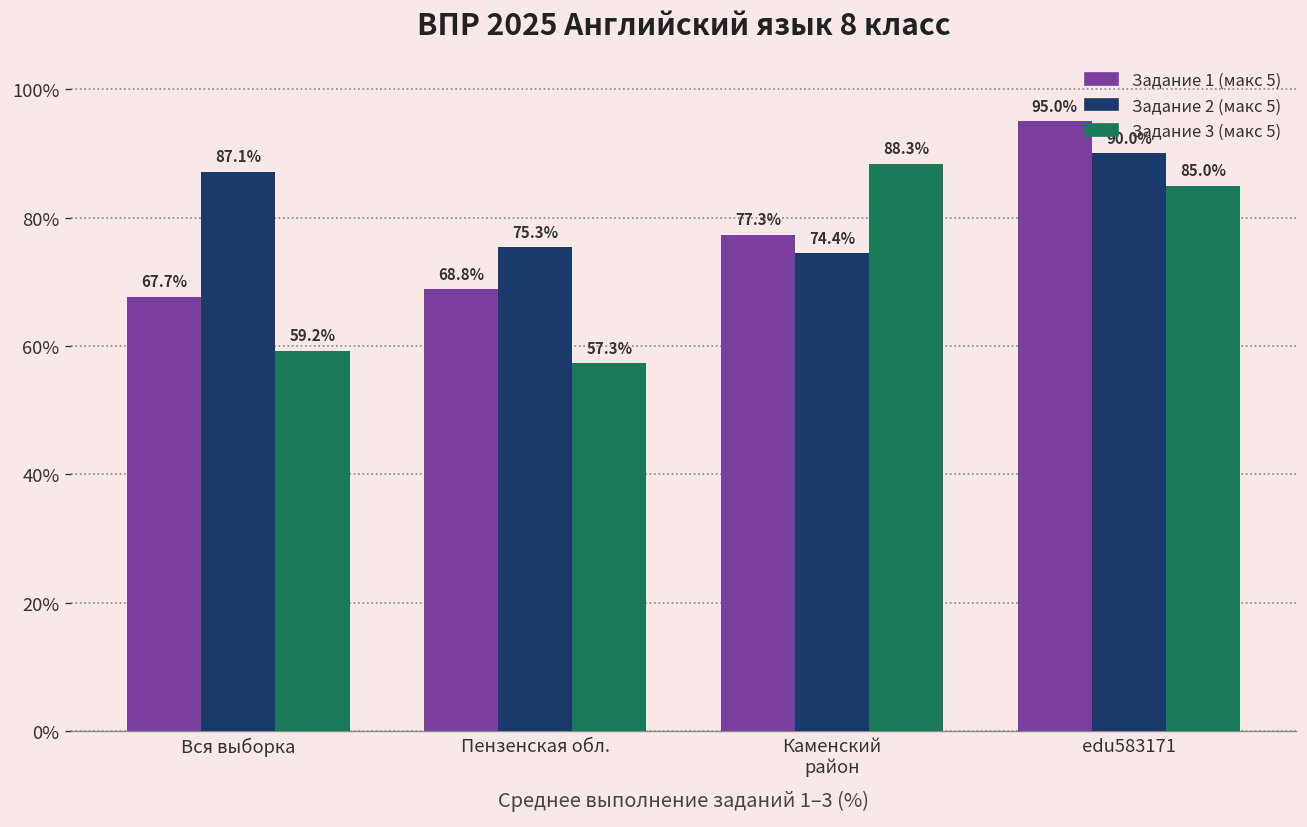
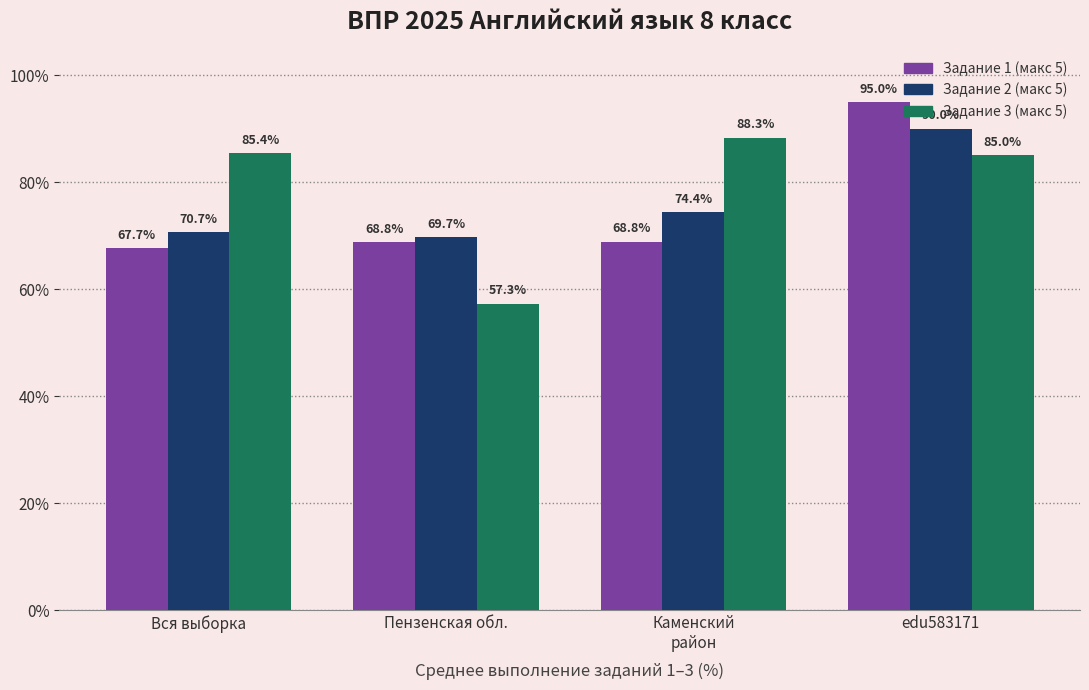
  {
    "Задание 1 (макс 5)": {
      "Вся выборка": "67.7%",
      "Пензенская обл.": "68.8%",
-     "Каменский район": "77.3%",
+     "Каменский район": "68.8%",
      "edu583171": "95.0%"
    },
    "Задание 2 (макс 5)": {
-     "Вся выборка": "87.1%",
-     "Пензенская обл.": "75.3%",
+     "Вся выборка": "70.7%",
+     "Пензенская обл.": "69.7%",
      "Каменский район": "74.4%",
      "edu583171": "90.0%"
    },
    "Задание 3 (макс 5)": {
-     "Вся выборка": "59.2%",
+     "Вся выборка": "85.4%",
      "Пензенская обл.": "57.3%",
      "Каменский район": "88.3%",
      "edu583171": "85.0%"
    }
  }
